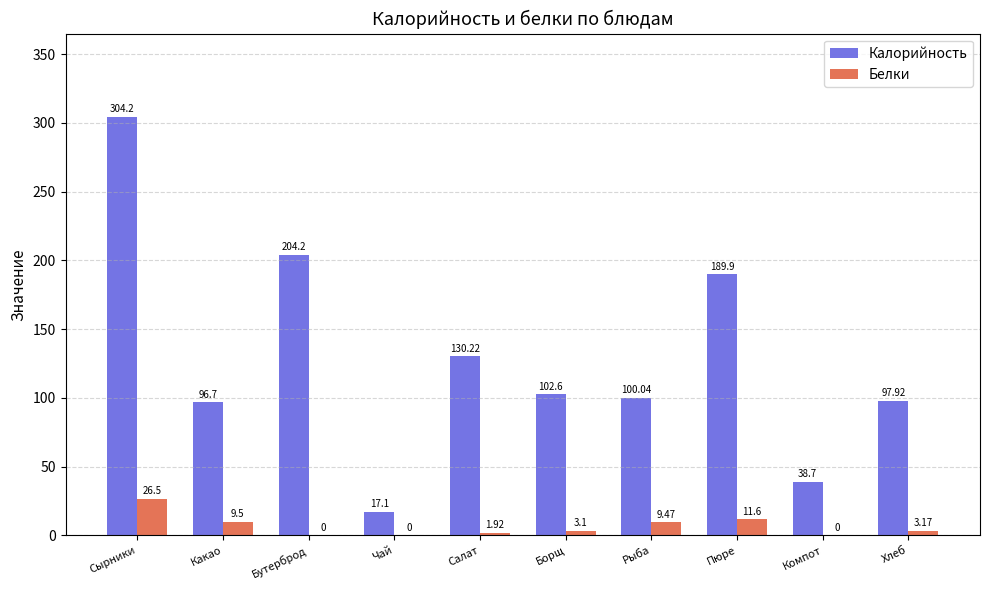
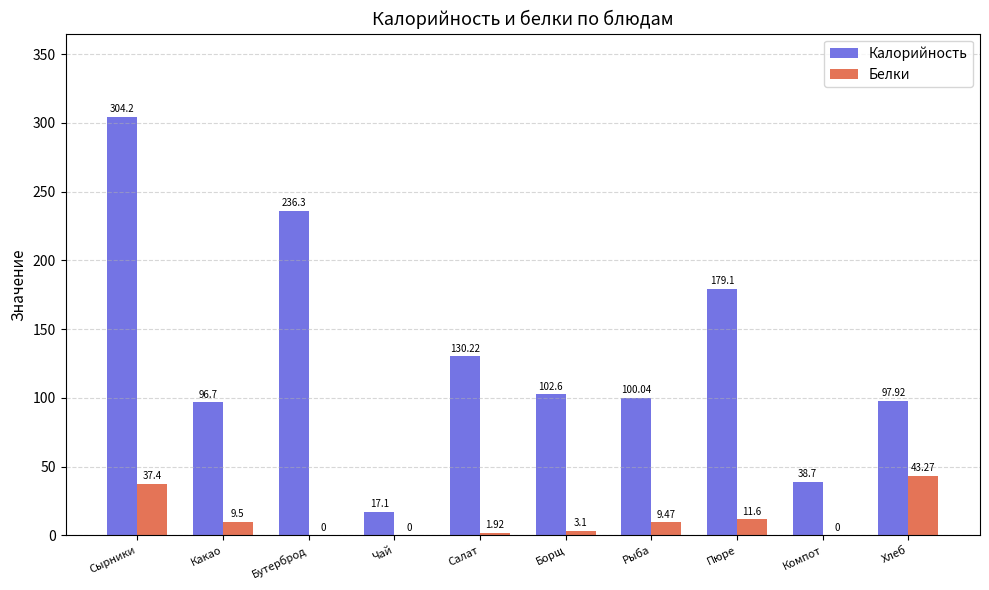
  {
    "Калорийность": {
      "Сырники": 304.2,
      "Какао": 96.7,
-     "Бутерброд": 204.2,
+     "Бутерброд": 236.3,
      "Чай": 17.1,
      "Салат": 130.22,
      "Борщ": 102.6,
      "Рыба": 100.04,
-     "Пюре": 189.9,
+     "Пюре": 179.1,
      "Компот": 38.7,
      "Хлеб": 97.92
    },
    "Белки": {
-     "Сырники": 26.5,
+     "Сырники": 37.4,
      "Какао": 9.5,
      "Бутерброд": 0,
      "Чай": 0,
      "Салат": 1.92,
      "Борщ": 3.1,
      "Рыба": 9.47,
      "Пюре": 11.6,
      "Компот": 0,
-     "Хлеб": 3.17
+     "Хлеб": 43.27
    }
  }
